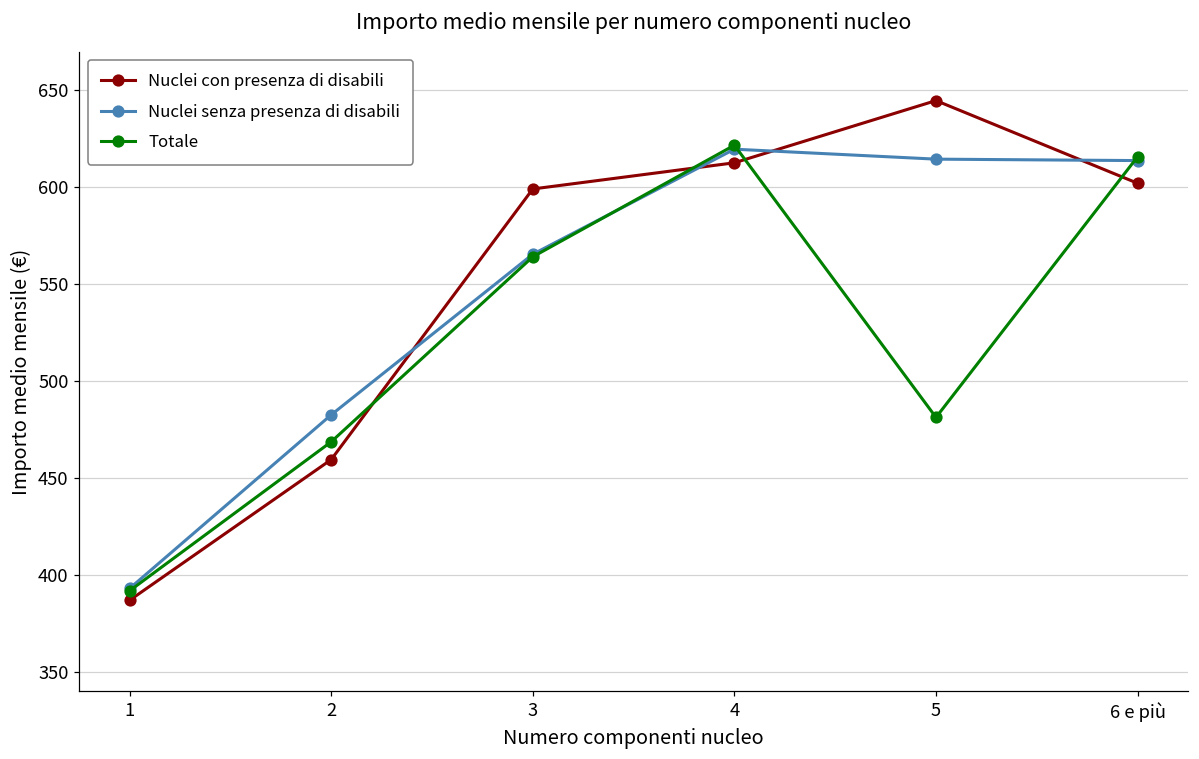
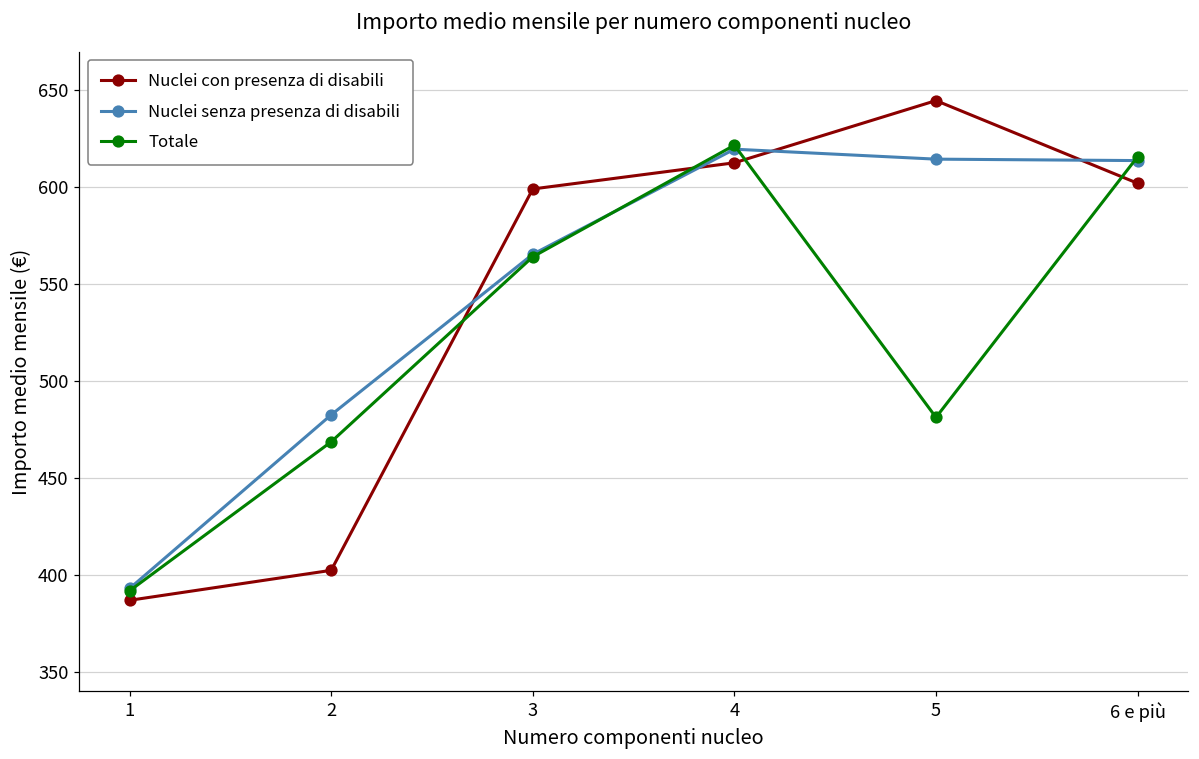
  {
    "Nuclei con presenza di disabili": {
      "1": 387,
-     "2": 459,
+     "2": 402,
      "3": 599,
      "4": 613,
      "5": 645,
      "6 e più": 602
    },
    "Nuclei senza presenza di disabili": {
      "2": 483,
      "4": 620,
      "5": 614,
      "6 e più": 614
    },
    "Totale": {
      "2": 469,
      "4": 622,
      "5": 481,
      "6 e più": 616
    }
  }
